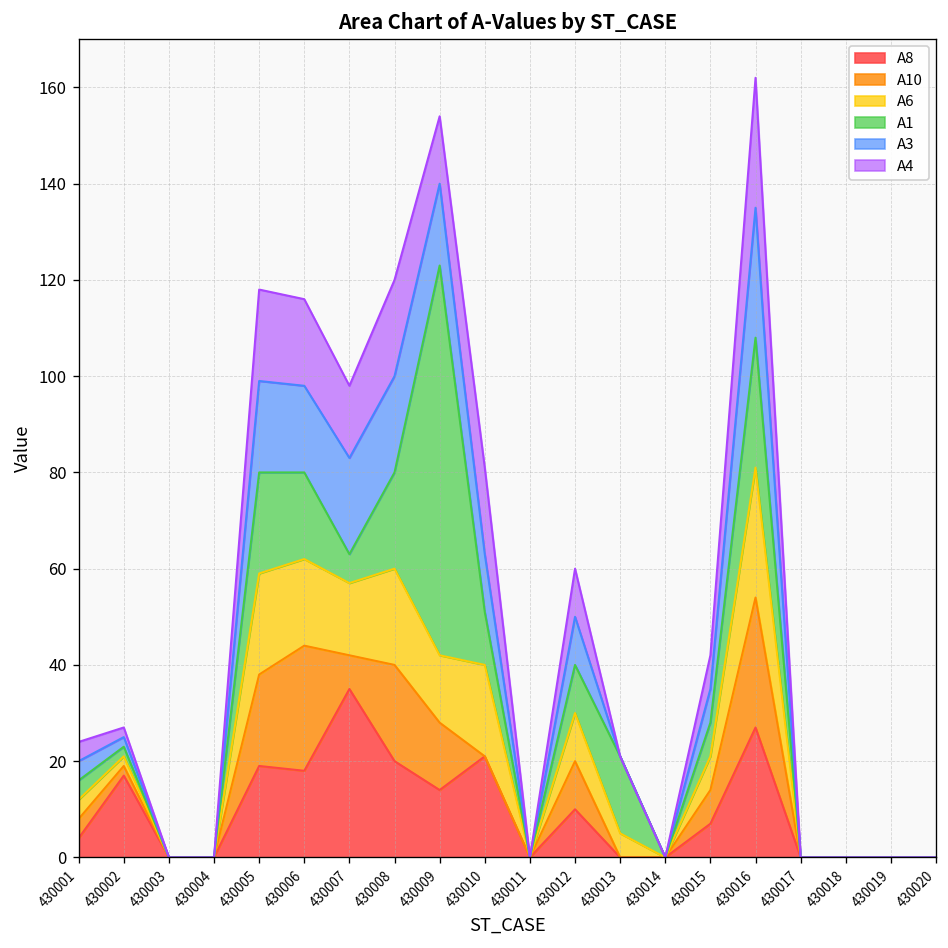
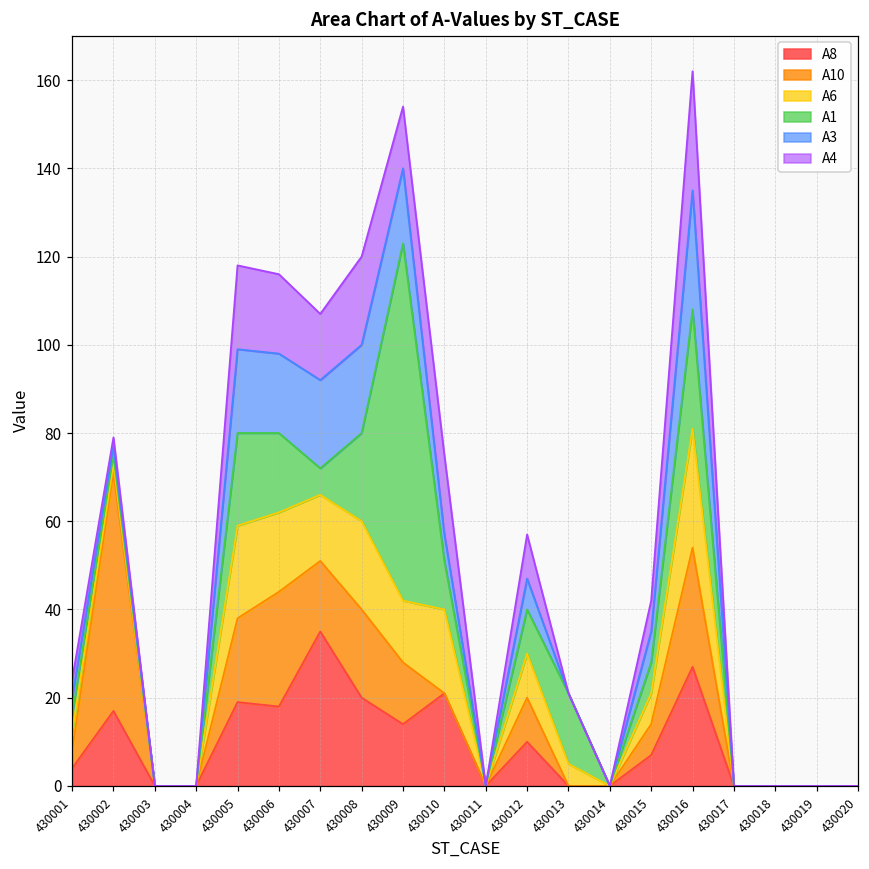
  {
    "A8": {
      "430001": 4,
      "430002": 17,
      "430005": 19,
      "430006": 18,
      "430007": 35,
      "430008": 20,
      "430009": 14,
      "430012": 10,
      "430015": 7,
      "430016": 27
    },
    "A10": {
      "430001": 4,
-     "430002": 2,
+     "430002": 54,
      "430005": 19,
      "430006": 26,
-     "430007": 7,
+     "430007": 16,
      "430008": 20,
      "430009": 14,
      "430012": 10,
      "430015": 7,
      "430016": 27
    },
    "A6": {
      "430001": 4,
      "430002": 2,
      "430005": 21,
      "430006": 18,
      "430007": 15,
      "430008": 20,
      "430009": 14,
      "430010": 19,
      "430012": 10,
      "430013": 5,
      "430015": 7,
      "430016": 27
    },
    "A1": {
      "430001": 4,
      "430002": 2,
      "430005": 21,
      "430006": 18,
      "430007": 6,
      "430008": 20,
      "430009": 81,
      "430010": 11,
      "430012": 10,
      "430015": 7,
      "430016": 27
    },
    "A3": {
      "430001": 4,
      "430002": 2,
      "430005": 19,
      "430006": 18,
      "430007": 20,
      "430008": 20,
      "430009": 17,
-     "430010": 12,
-     "430012": 10,
+     "430010": 6,
+     "430012": 7,
      "430015": 7,
      "430016": 27
    },
    "A4": {
      "430001": 4,
      "430002": 2,
      "430005": 19,
      "430006": 18,
      "430007": 15,
      "430008": 20,
      "430009": 14,
      "430010": 18,
      "430012": 10,
      "430015": 7,
      "430016": 27
    }
  }
